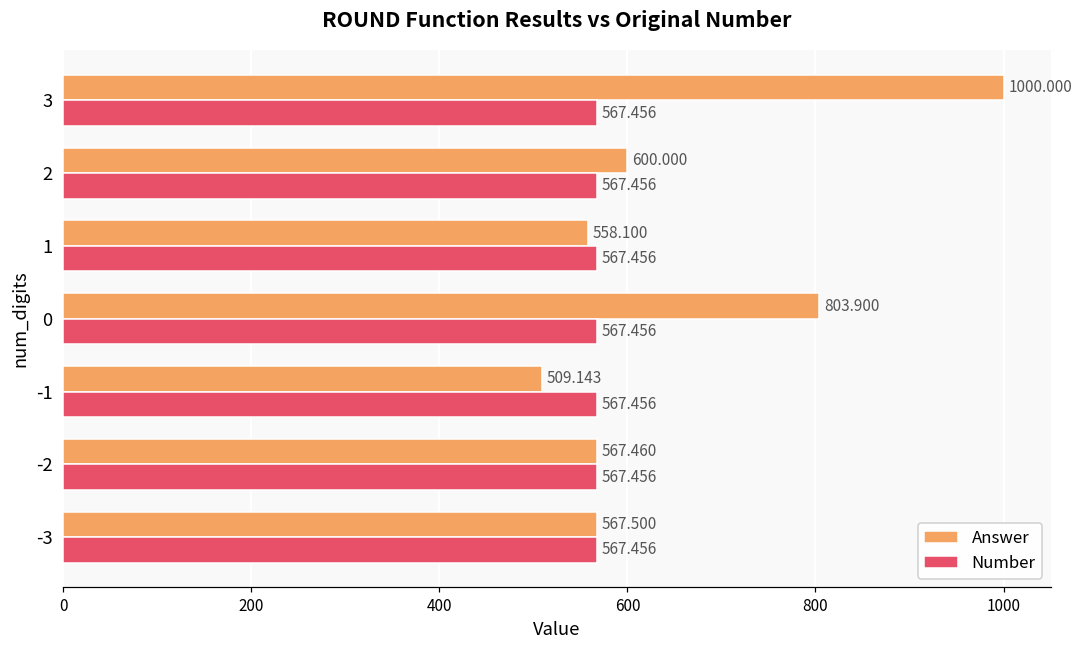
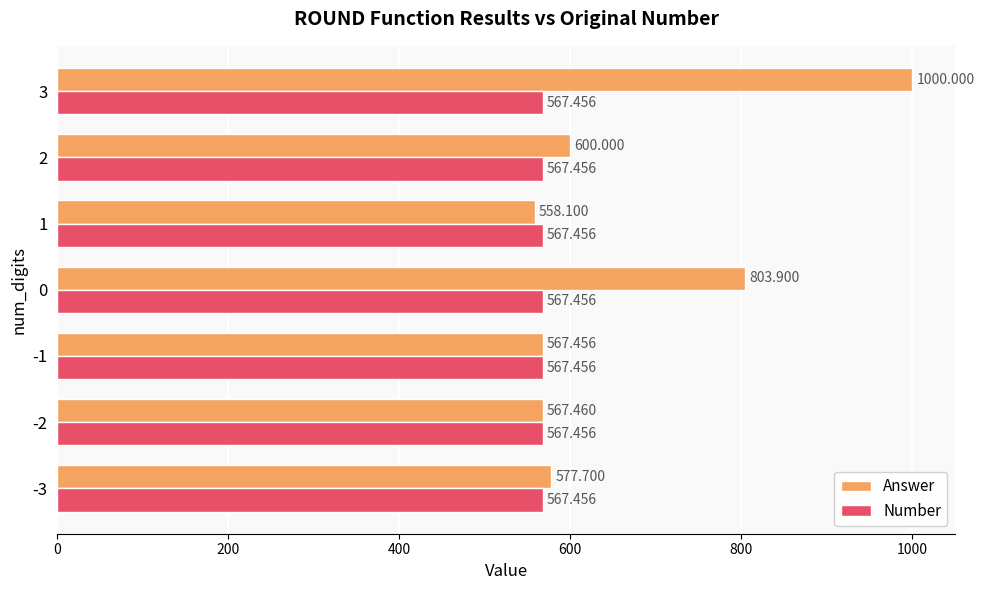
  {
    "Answer": {
      "3": 1000.000,
      "2": 600.000,
      "1": 558.100,
      "0": 803.900,
-     "-1": 509.143,
+     "-1": 567.456,
      "-2": 567.460,
-     "-3": 567.500
+     "-3": 577.700
    },
    "Number": {
      "3": 567.456,
      "2": 567.456,
      "1": 567.456,
      "0": 567.456,
      "-1": 567.456,
      "-2": 567.456,
      "-3": 567.456
    }
  }
